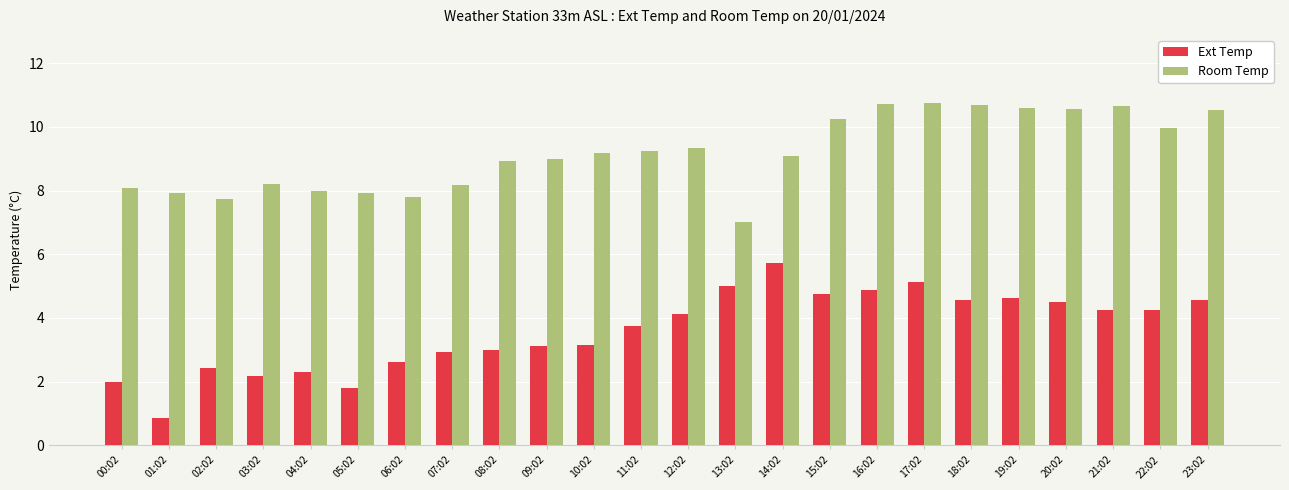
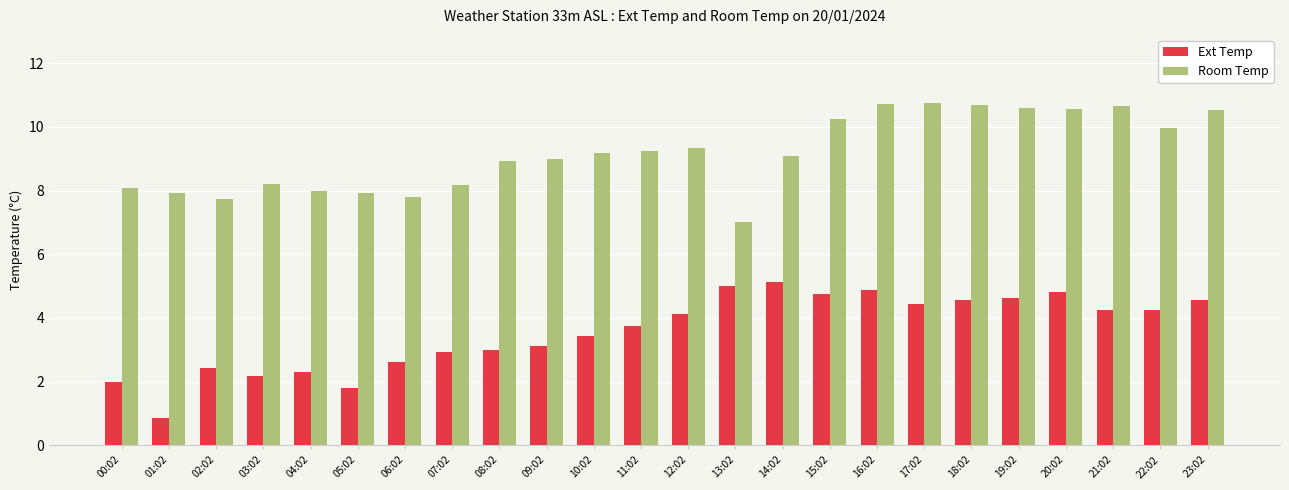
  {
    "Ext Temp": {
      "00:02": 2.0,
      "01:02": 0.9,
      "02:02": 2.4,
      "03:02": 2.2,
      "04:02": 2.3,
      "05:02": 1.8,
      "06:02": 2.6,
      "07:02": 2.9,
      "08:02": 3.0,
      "09:02": 3.1,
-     "10:02": 3.2,
+     "10:02": 3.4,
      "11:02": 3.8,
      "12:02": 4.1,
      "13:02": 5.0,
-     "14:02": 5.7,
+     "14:02": 5.1,
      "15:02": 4.8,
      "16:02": 4.9,
-     "17:02": 5.1,
+     "17:02": 4.4,
      "18:02": 4.6,
      "19:02": 4.6,
-     "20:02": 4.5,
+     "20:02": 4.8,
      "21:02": 4.3,
      "22:02": 4.3,
      "23:02": 4.6
    },
    "Room Temp": {
      "00:02": 8.1,
      "01:02": 7.9,
      "02:02": 7.8,
      "03:02": 8.2,
      "04:02": 8.0,
      "05:02": 7.9,
      "06:02": 7.8,
      "07:02": 8.2,
      "08:02": 8.9,
      "09:02": 9.0,
      "10:02": 9.2,
      "11:02": 9.2,
      "12:02": 9.3,
      "13:02": 7.0,
      "14:02": 9.1,
      "15:02": 10.3,
      "16:02": 10.7,
      "17:02": 10.7,
      "18:02": 10.7,
      "19:02": 10.6,
      "20:02": 10.6,
      "21:02": 10.7,
      "22:02": 10.0,
      "23:02": 10.5
    }
  }
